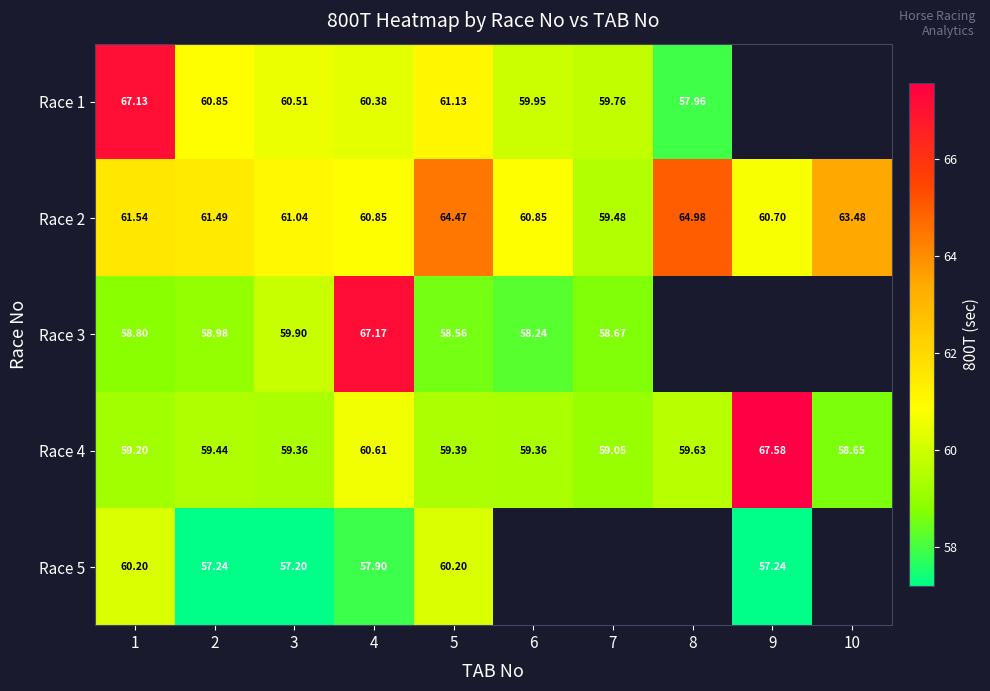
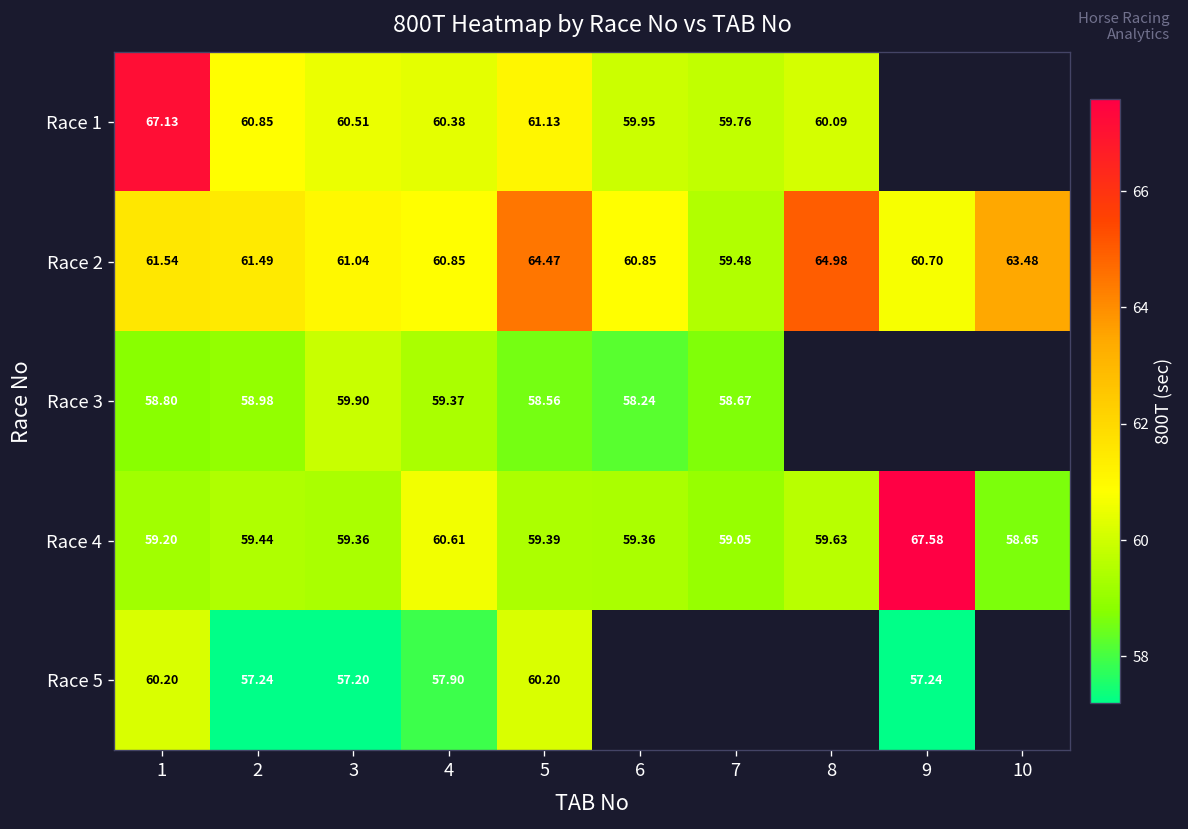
  {
    "Race 1": {
      "1": 67.13,
      "2": 60.85,
      "3": 60.51,
      "4": 60.38,
      "5": 61.13,
      "6": 59.95,
      "7": 59.76,
-     "8": 57.96
+     "8": 60.09
    },
    "Race 2": {
      "1": 61.54,
      "2": 61.49,
      "3": 61.04,
      "4": 60.85,
      "5": 64.47,
      "6": 60.85,
      "7": 59.48,
      "8": 64.98,
      "9": 60.70,
      "10": 63.48
    },
    "Race 3": {
      "1": 58.80,
      "2": 58.98,
      "3": 59.90,
-     "4": 67.17,
+     "4": 59.37,
      "5": 58.56,
      "6": 58.24,
      "7": 58.67
    },
    "Race 4": {
      "1": 59.20,
      "2": 59.44,
      "3": 59.36,
      "4": 60.61,
      "5": 59.39,
      "6": 59.36,
      "7": 59.05,
      "8": 59.63,
      "9": 67.58,
      "10": 58.65
    },
    "Race 5": {
      "1": 60.20,
      "2": 57.24,
      "3": 57.20,
      "4": 57.90,
      "5": 60.20,
      "9": 57.24
    }
  }
